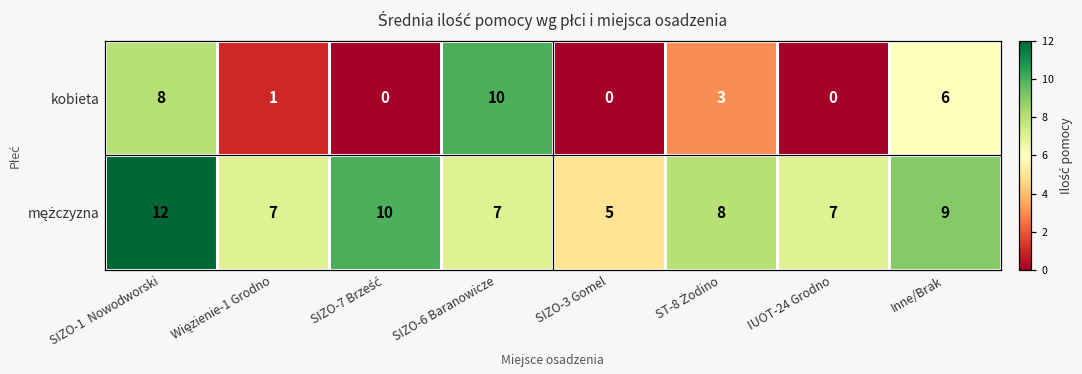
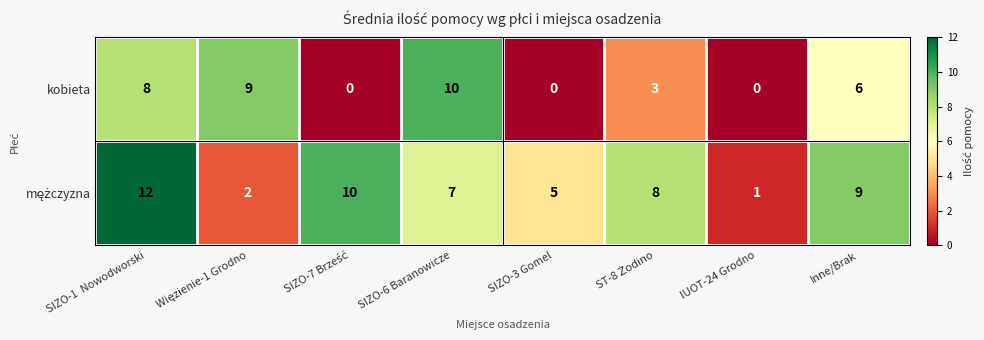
  {
    "kobieta": {
      "SIZO-1 Nowodworski": 8,
-     "Więzienie-1 Grodno": 1,
+     "Więzienie-1 Grodno": 9,
      "SIZO-7 Brześć": 0,
      "SIZO-6 Baranowicze": 10,
      "SIZO-3 Gomel": 0,
      "ST-8 Żodino": 3,
      "IUOT-24 Grodno": 0,
      "Inne/Brak": 6
    },
    "mężczyzna": {
      "SIZO-1 Nowodworski": 12,
-     "Więzienie-1 Grodno": 7,
+     "Więzienie-1 Grodno": 2,
      "SIZO-7 Brześć": 10,
      "SIZO-6 Baranowicze": 7,
      "SIZO-3 Gomel": 5,
      "ST-8 Żodino": 8,
-     "IUOT-24 Grodno": 7,
+     "IUOT-24 Grodno": 1,
      "Inne/Brak": 9
    }
  }
